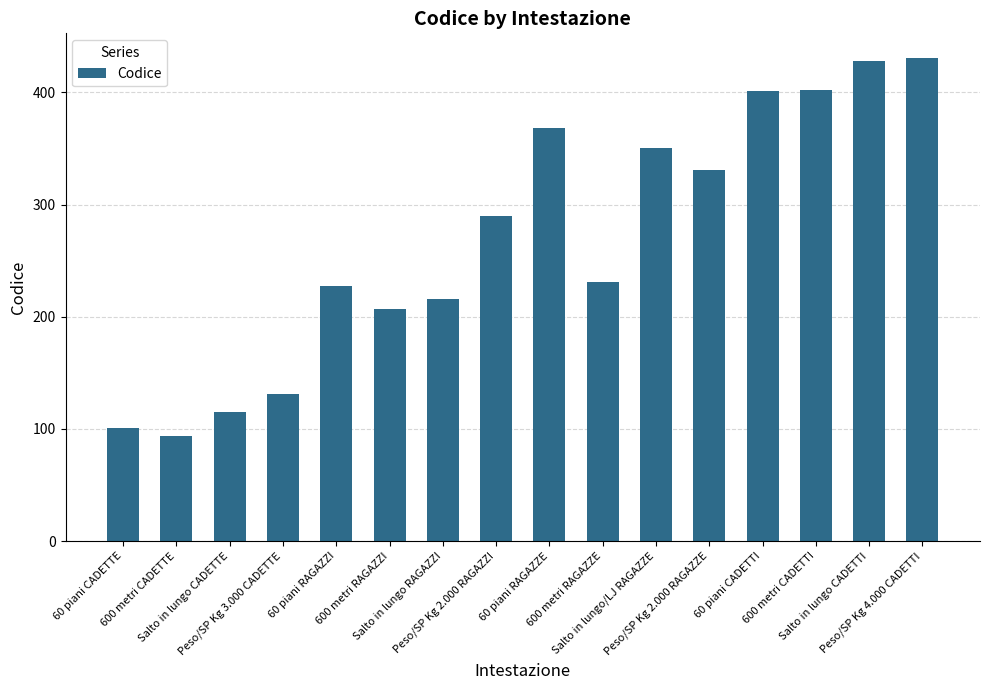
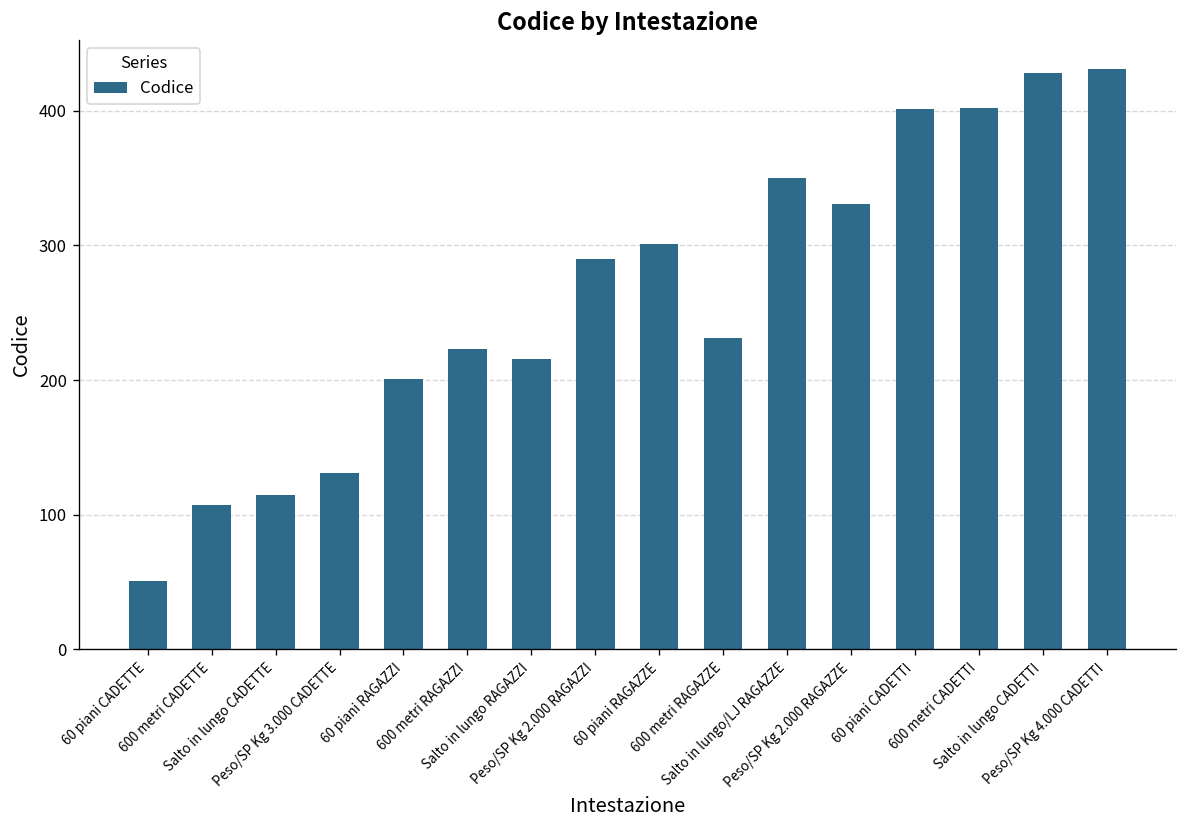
  {
-   "60 piani CADETTE": 101,
-   "600 metri CADETTE": 94,
+   "60 piani CADETTE": 51,
+   "600 metri CADETTE": 107,
    "Salto in lungo CADETTE": 115,
    "Peso/SP Kg 3.000 CADETTE": 131,
-   "60 piani RAGAZZI": 227,
-   "600 metri RAGAZZI": 207,
+   "60 piani RAGAZZI": 201,
+   "600 metri RAGAZZI": 223,
    "Salto in lungo RAGAZZI": 216,
    "Peso/SP Kg 2.000 RAGAZZI": 290,
-   "60 piani RAGAZZE": 368,
+   "60 piani RAGAZZE": 301,
    "600 metri RAGAZZE": 231,
    "Salto in lungo/LJ RAGAZZE": 350,
    "Peso/SP Kg 2.000 RAGAZZE": 331,
    "60 piani CADETTI": 401,
    "600 metri CADETTI": 402,
    "Salto in lungo CADETTI": 428,
    "Peso/SP Kg 4.000 CADETTI": 431
  }
